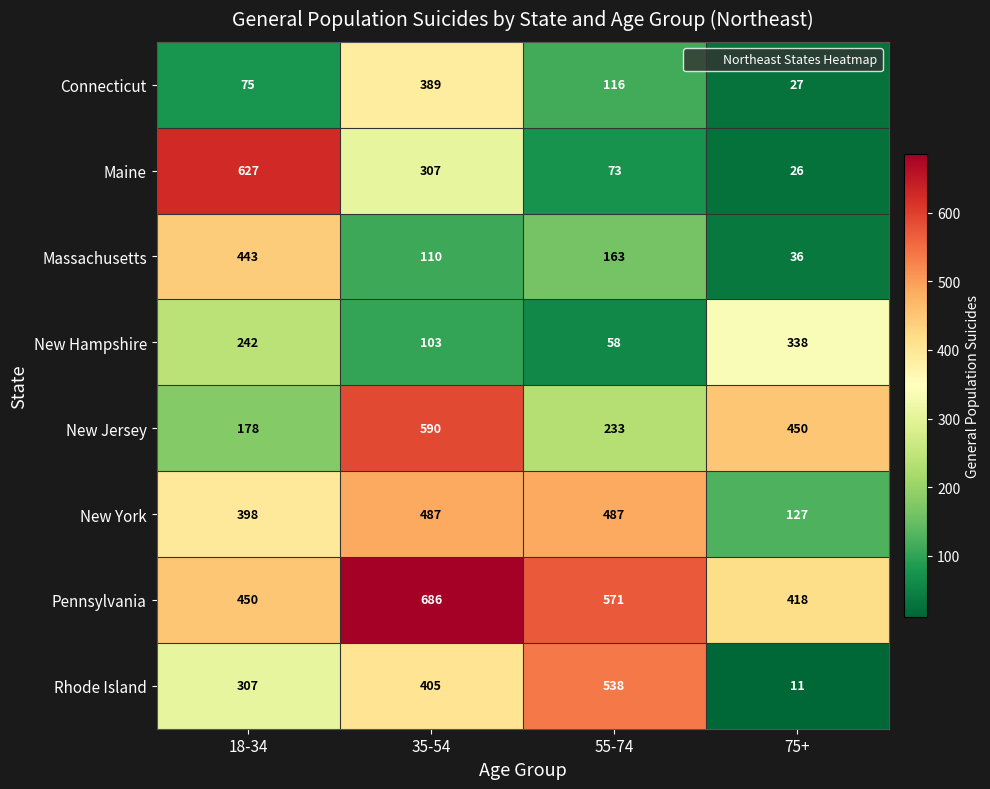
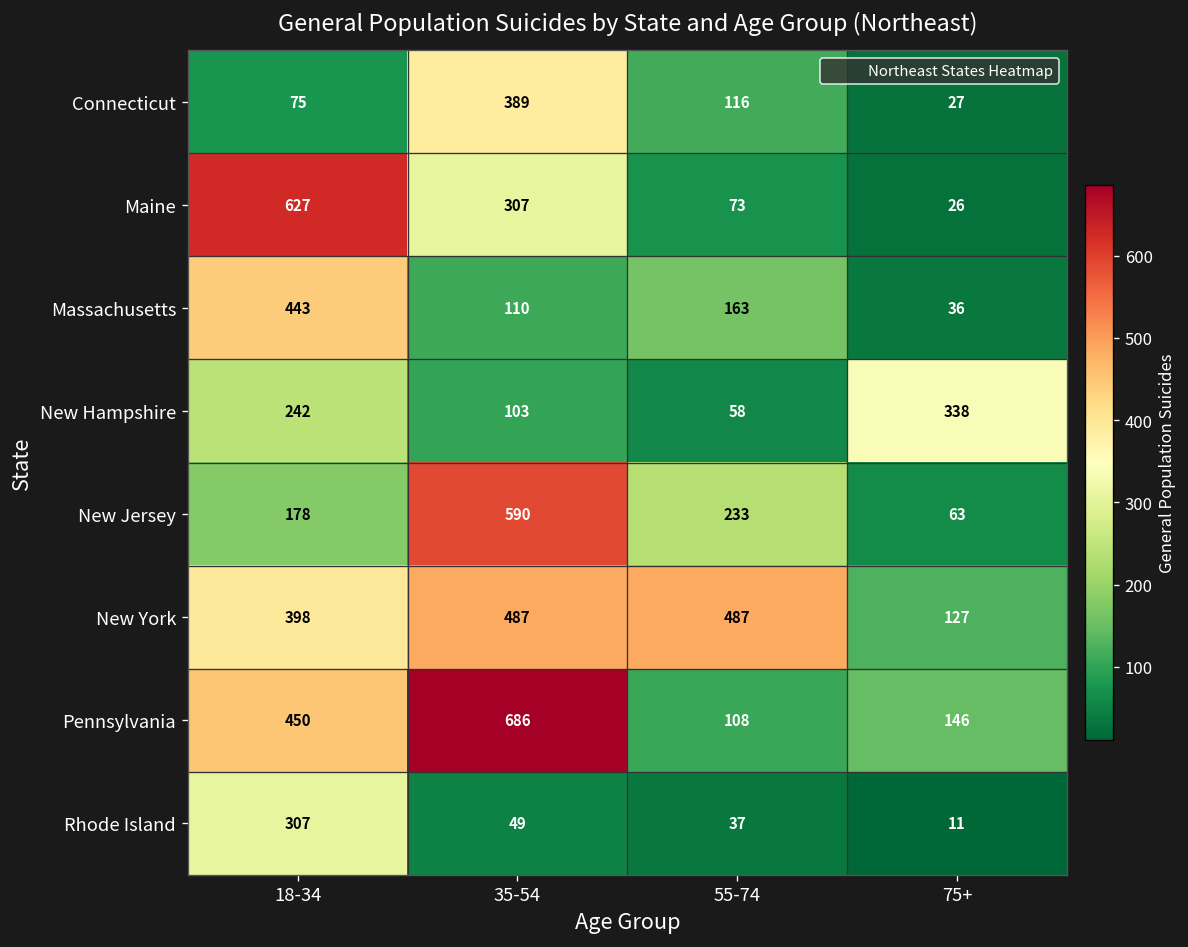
  {
    "Connecticut": {
      "18-34": 75,
      "35-54": 389,
      "55-74": 116,
      "75+": 27
    },
    "Maine": {
      "18-34": 627,
      "35-54": 307,
      "55-74": 73,
      "75+": 26
    },
    "Massachusetts": {
      "18-34": 443,
      "35-54": 110,
      "55-74": 163,
      "75+": 36
    },
    "New Hampshire": {
      "18-34": 242,
      "35-54": 103,
      "55-74": 58,
      "75+": 338
    },
    "New Jersey": {
      "18-34": 178,
      "35-54": 590,
      "55-74": 233,
-     "75+": 450
+     "75+": 63
    },
    "New York": {
      "18-34": 398,
      "35-54": 487,
      "55-74": 487,
      "75+": 127
    },
    "Pennsylvania": {
      "18-34": 450,
      "35-54": 686,
-     "55-74": 571,
-     "75+": 418
+     "55-74": 108,
+     "75+": 146
    },
    "Rhode Island": {
      "18-34": 307,
-     "35-54": 405,
-     "55-74": 538,
+     "35-54": 49,
+     "55-74": 37,
      "75+": 11
    }
  }
